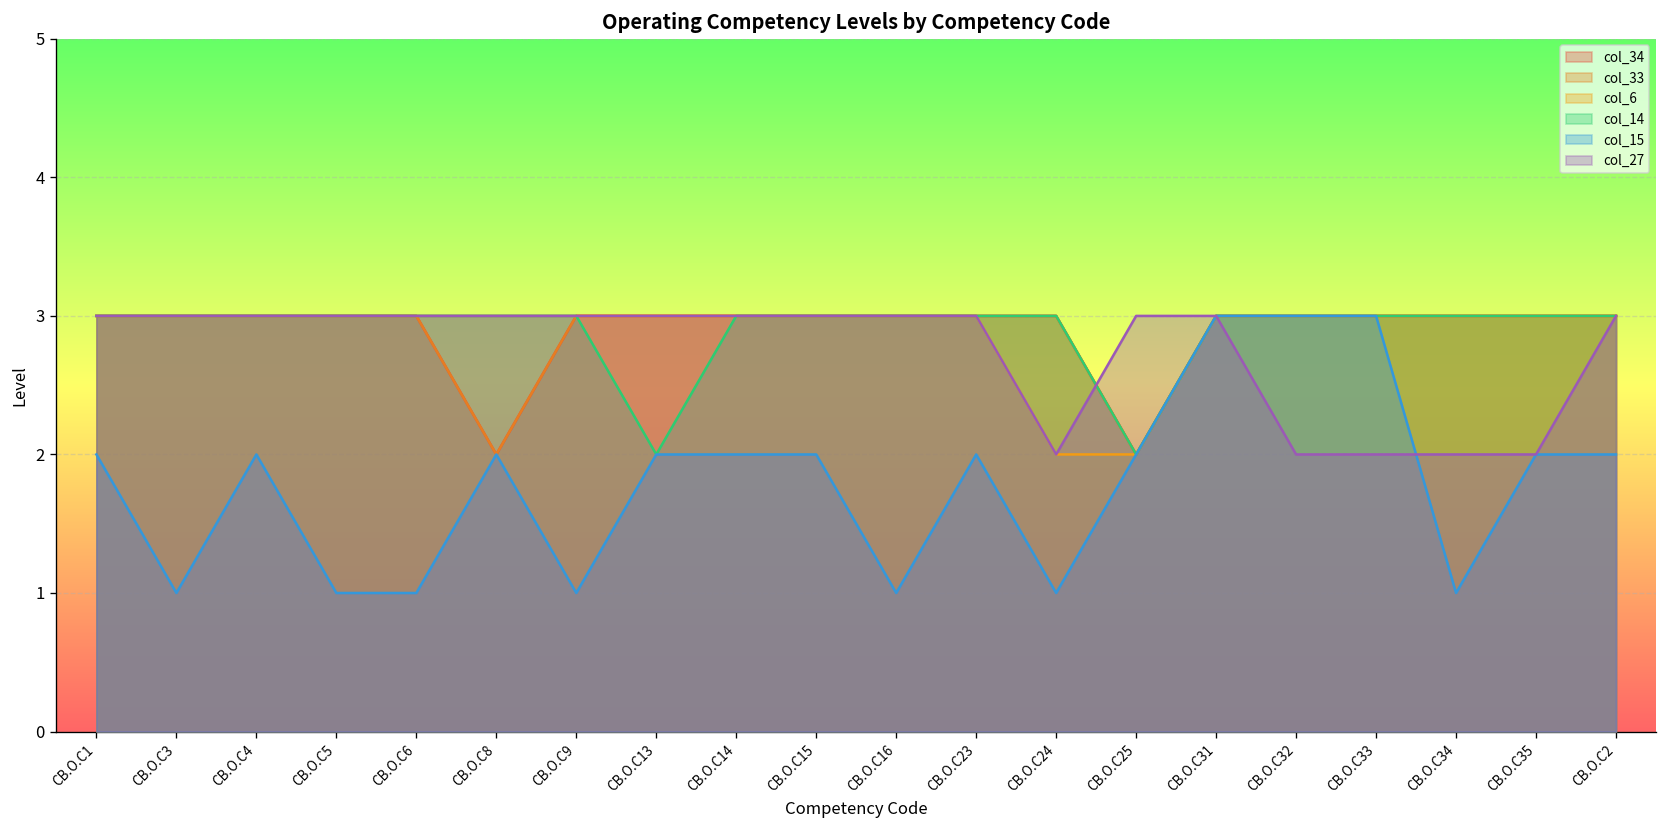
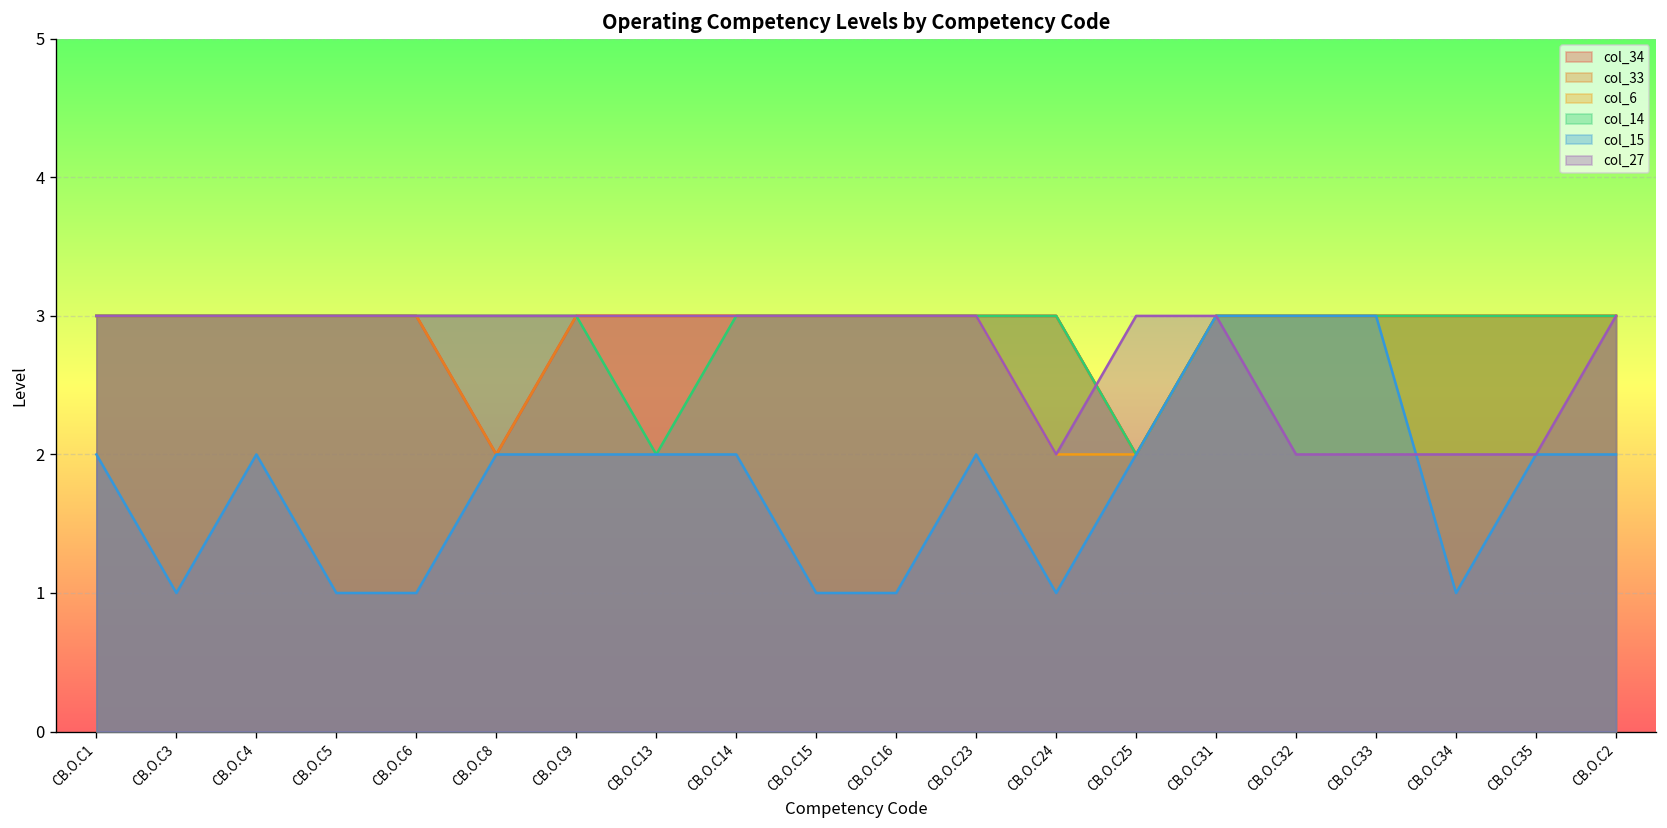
  {
    "col_15": {
      "CB.O.C1": 2,
      "CB.O.C3": 1,
      "CB.O.C4": 2,
      "CB.O.C5": 1,
      "CB.O.C6": 1,
-     "CB.O.C9": 1,
+     "CB.O.C9": 2,
      "CB.O.C14": 2,
-     "CB.O.C15": 2,
+     "CB.O.C15": 1,
      "CB.O.C16": 1,
      "CB.O.C23": 2,
      "CB.O.C24": 1,
      "CB.O.C34": 1,
      "CB.O.C2": 2
    },
    "col_27": {
      "CB.O.C25": 3,
      "CB.O.C32": 2,
      "CB.O.C33": 2,
      "CB.O.C34": 2
    }
  }
